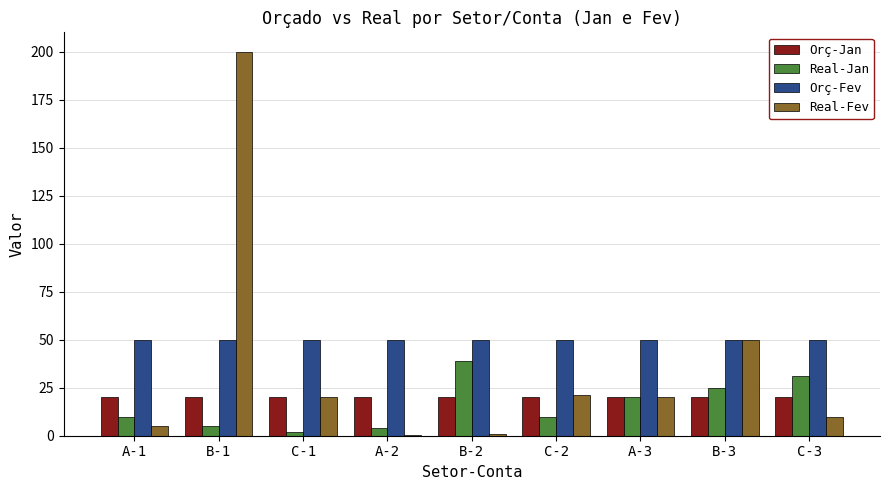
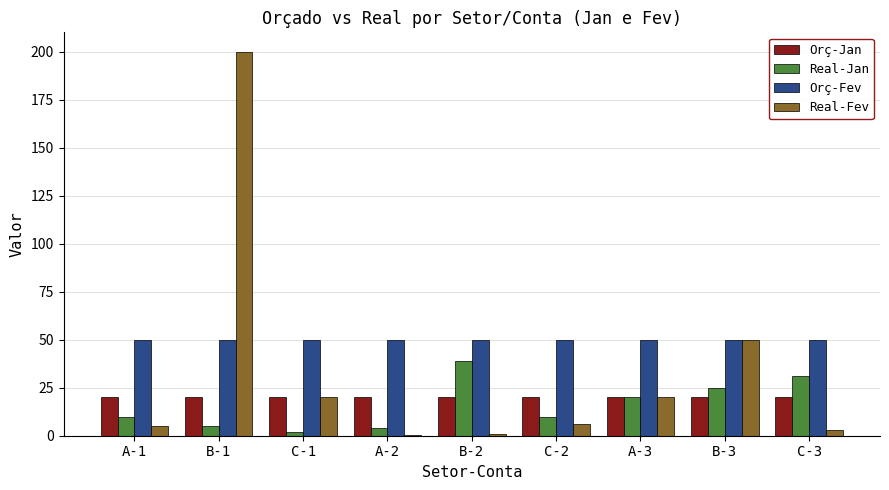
  {
    "Orç-Jan": {
      "A-1": 20,
      "B-1": 20,
      "C-1": 20,
      "A-2": 20,
      "B-2": 20,
      "C-2": 20,
      "A-3": 20,
      "B-3": 20,
      "C-3": 20
    },
    "Real-Jan": {
      "A-1": 10,
      "B-1": 5,
      "C-1": 2,
      "A-2": 4,
      "B-2": 39,
      "C-2": 10,
      "A-3": 20,
      "B-3": 25,
      "C-3": 31
    },
    "Orç-Fev": {
      "A-1": 50,
      "B-1": 50,
      "C-1": 50,
      "A-2": 50,
      "B-2": 50,
      "C-2": 50,
      "A-3": 50,
      "B-3": 50,
      "C-3": 50
    },
    "Real-Fev": {
      "A-1": 5,
      "B-1": 200,
      "C-1": 20,
-     "C-2": 21,
+     "C-2": 6,
      "A-3": 20,
      "B-3": 50,
-     "C-3": 10
+     "C-3": 3
    }
  }
